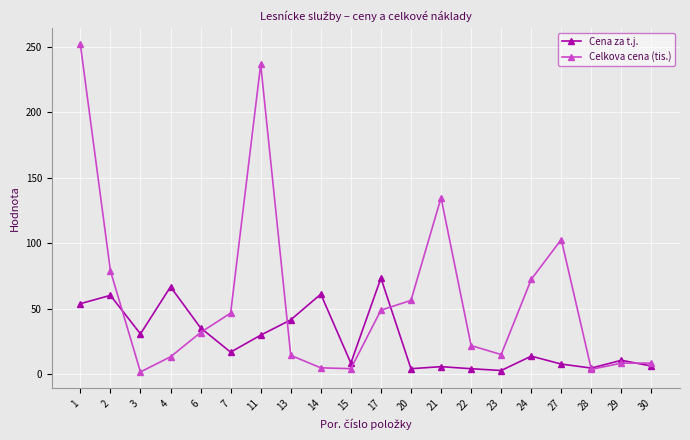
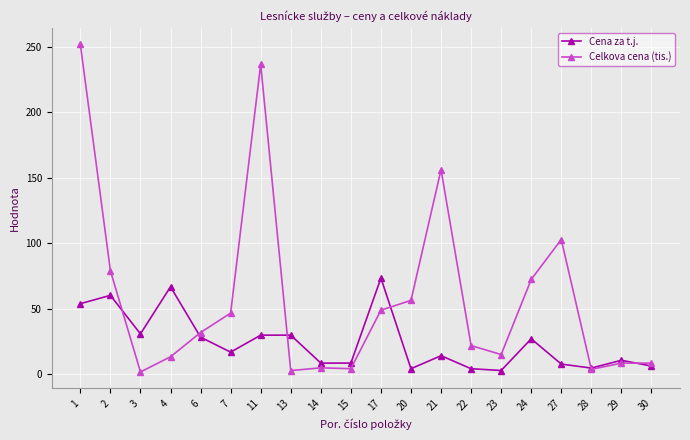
  {
    "Cena za t.j.": {
      "1": 54,
      "2": 60,
      "3": 31,
      "4": 67,
-     "6": 36,
+     "6": 28,
      "7": 17,
      "11": 30,
-     "13": 42,
-     "14": 61,
+     "13": 30,
+     "14": 9,
      "15": 9,
      "17": 74,
      "20": 4,
-     "21": 6,
+     "21": 14,
      "22": 4,
      "23": 3,
-     "24": 14,
+     "24": 27,
      "27": 8,
      "29": 11,
      "30": 6
    },
    "Celkova cena (tis.)": {
      "1": 252,
      "2": 79,
      "3": 2,
      "4": 14,
      "6": 32,
      "7": 47,
      "11": 237,
-     "13": 15,
+     "13": 3,
      "14": 5,
      "15": 4,
      "17": 49,
      "20": 57,
-     "21": 135,
+     "21": 156,
      "22": 22,
      "23": 15,
      "24": 73,
      "27": 103,
      "29": 9,
      "30": 9
    }
  }
